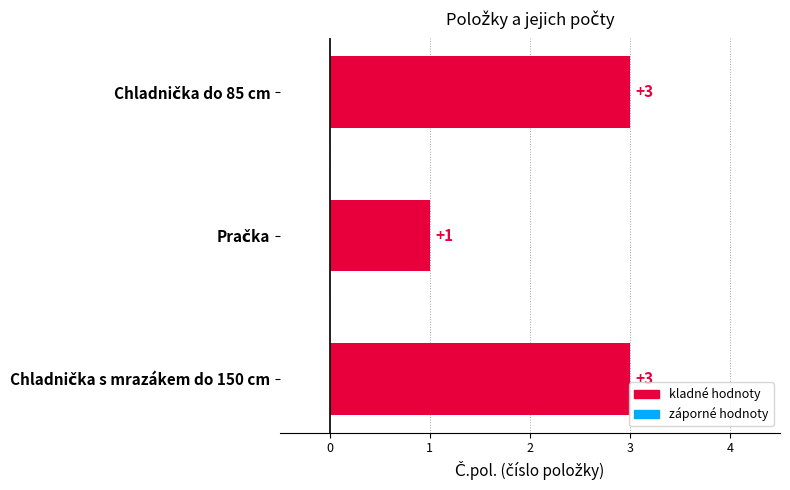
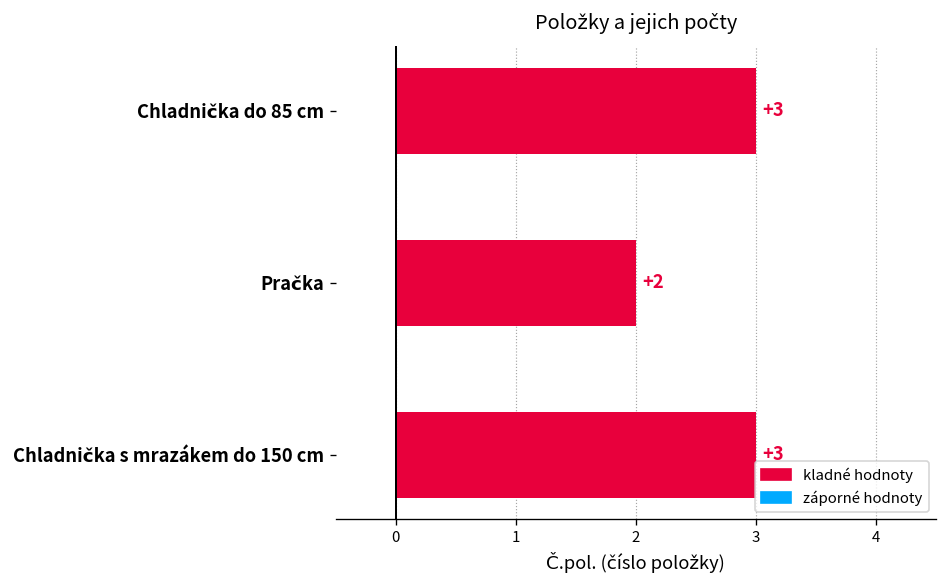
  {
    "Chladnička do 85 cm": "+3",
-   "Pračka": "+1"
+   "Pračka": "+2"
  }
